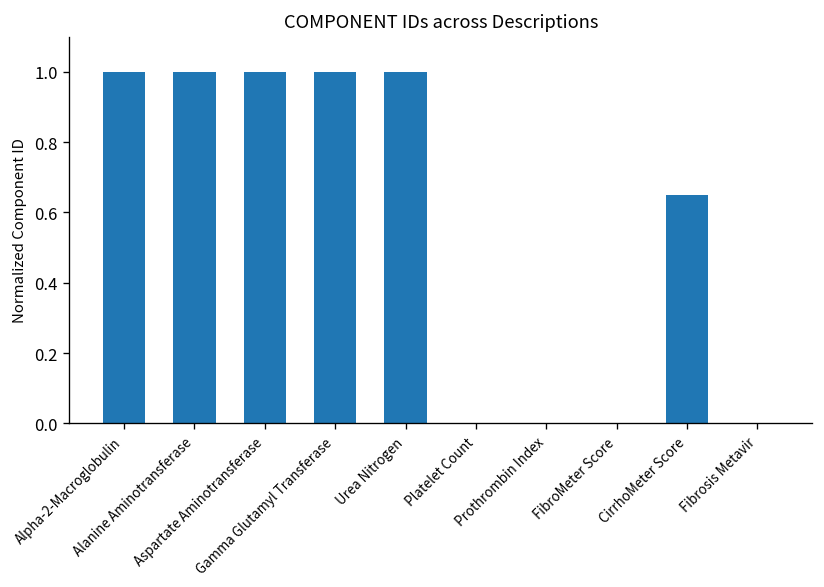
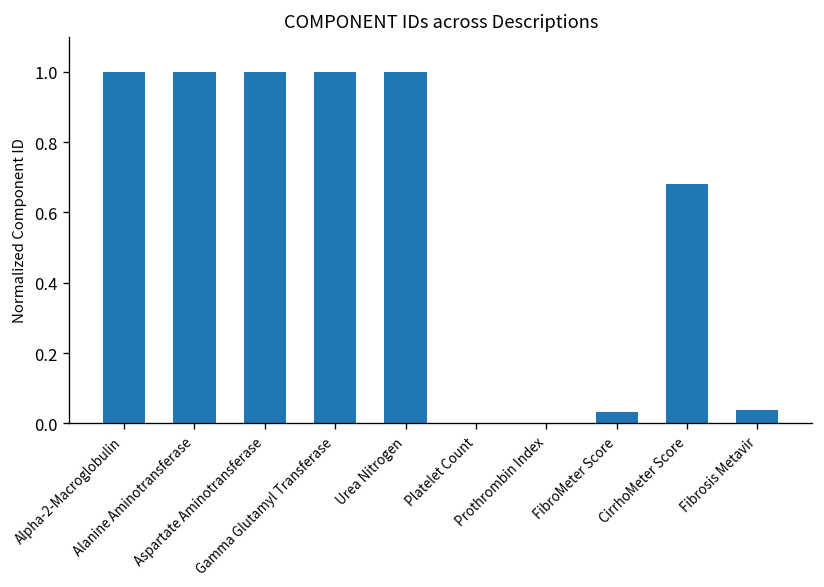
  {
    "Alpha-2-Macroglobulin": 1.00,
    "Alanine Aminotransferase": 1.00,
    "Aspartate Aminotransferase": 1.00,
    "Gamma Glutamyl Transferase": 1.00,
    "Urea Nitrogen": 1.00,
    "Platelet Count": 0.00,
-   "FibroMeter Score": 0.00,
-   "CirrhoMeter Score": 0.65,
-   "Fibrosis Metavir": 0.00
+   "FibroMeter Score": 0.03,
+   "CirrhoMeter Score": 0.68,
+   "Fibrosis Metavir": 0.04
  }
